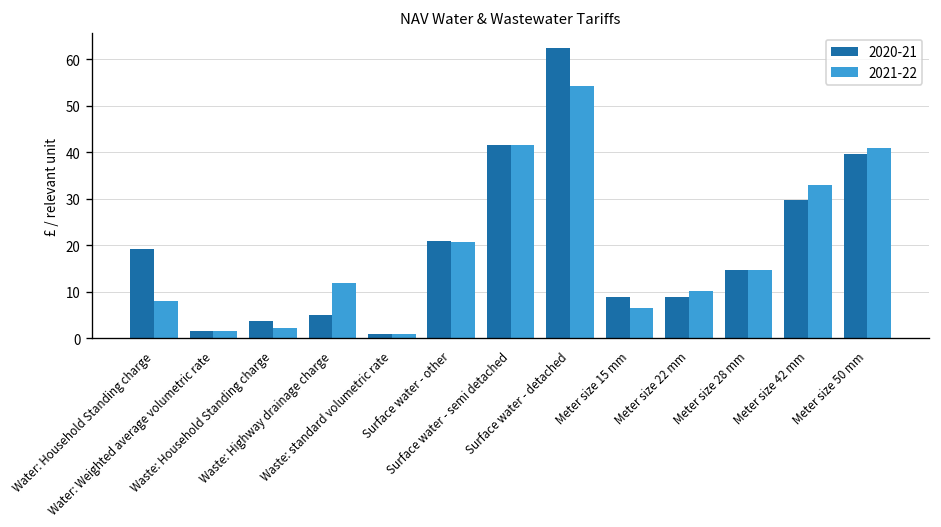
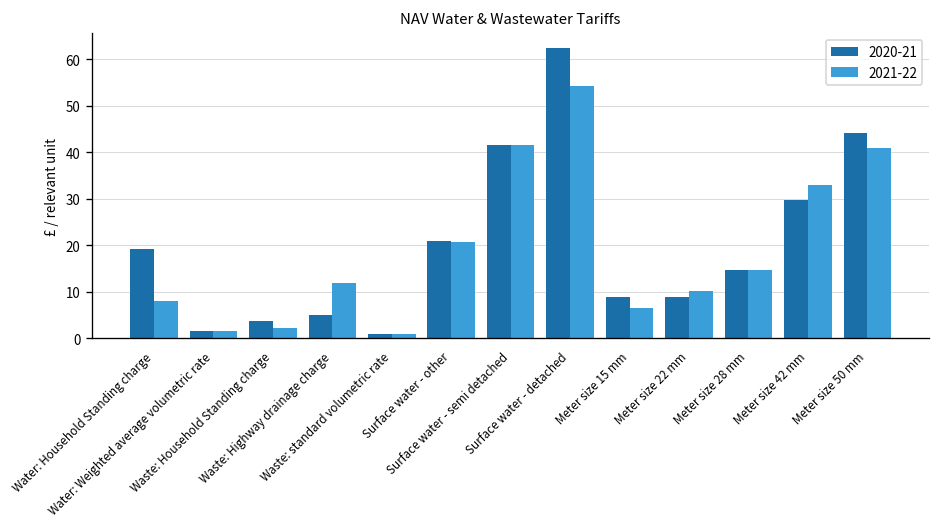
  {
    "2020-21": {
      "Water: Household Standing charge": 19,
      "Water: Weighted average volumetric rate": 2,
      "Waste: Household Standing charge": 4,
      "Waste: Highway drainage charge": 5,
      "Waste: standard volumetric rate": 1,
      "Surface water - other": 21,
      "Surface water - semi detached": 42,
      "Surface water - detached": 63,
      "Meter size 15 mm": 9,
      "Meter size 22 mm": 9,
      "Meter size 28 mm": 15,
      "Meter size 42 mm": 30,
-     "Meter size 50 mm": 40
+     "Meter size 50 mm": 44
    },
    "2021-22": {
      "Water: Household Standing charge": 8,
      "Water: Weighted average volumetric rate": 2,
      "Waste: Household Standing charge": 2,
      "Waste: Highway drainage charge": 12,
      "Waste: standard volumetric rate": 1,
      "Surface water - other": 21,
      "Surface water - semi detached": 41,
      "Surface water - detached": 54,
      "Meter size 15 mm": 7,
      "Meter size 22 mm": 10,
      "Meter size 28 mm": 15,
      "Meter size 42 mm": 33,
      "Meter size 50 mm": 41
    }
  }
